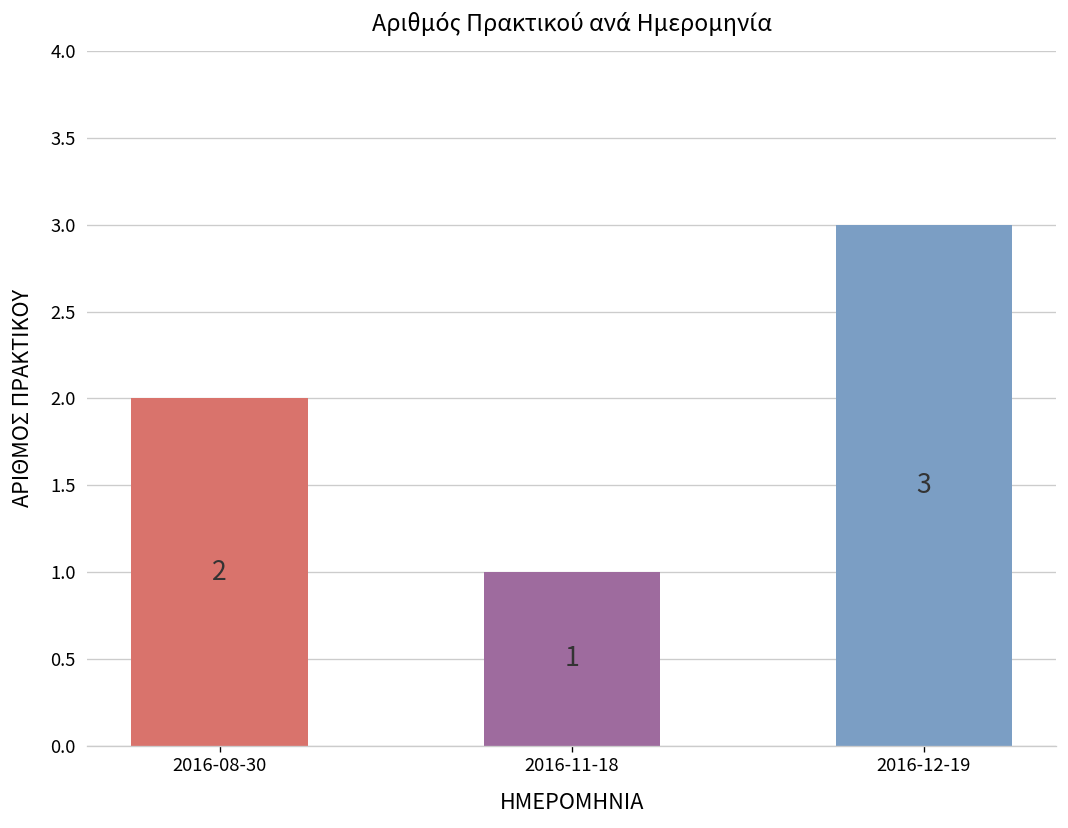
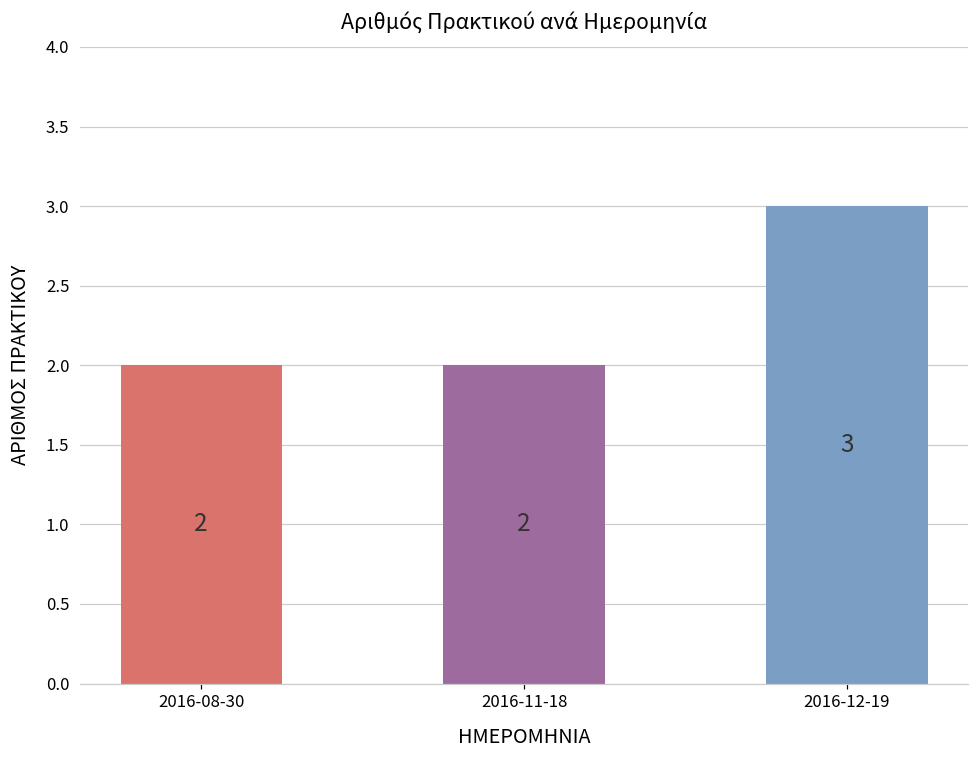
  {
    "2016-08-30": 2,
-   "2016-11-18": 1,
+   "2016-11-18": 2,
    "2016-12-19": 3
  }
